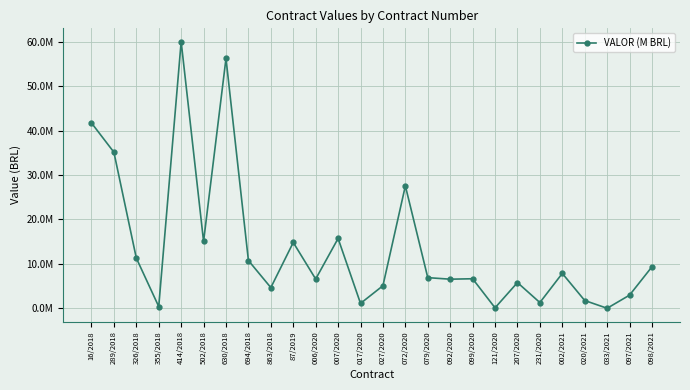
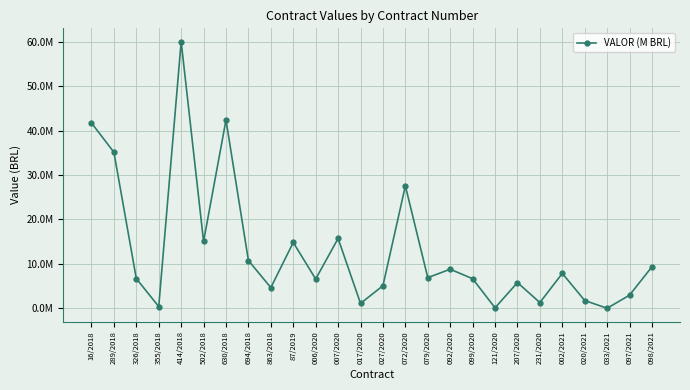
  {
    "16/2018": 42000000,
    "289/2018": 35000000,
-   "326/2018": 11000000,
+   "326/2018": 7000000,
    "355/2018": 0,
    "414/2018": 60000000,
    "502/2018": 15000000,
-   "630/2018": 56000000,
+   "630/2018": 42000000,
    "694/2018": 11000000,
    "863/2018": 5000000,
    "87/2019": 15000000,
    "006/2020": 7000000,
    "007/2020": 16000000,
    "017/2020": 1000000,
    "027/2020": 5000000,
    "072/2020": 28000000,
    "079/2020": 7000000,
-   "092/2020": 7000000,
+   "092/2020": 9000000,
    "099/2020": 7000000,
    "121/2020": 0,
    "207/2020": 6000000,
    "231/2020": 1000000,
    "002/2021": 8000000,
    "020/2021": 2000000,
    "033/2021": 0,
    "097/2021": 3000000,
    "098/2021": 9000000
  }
